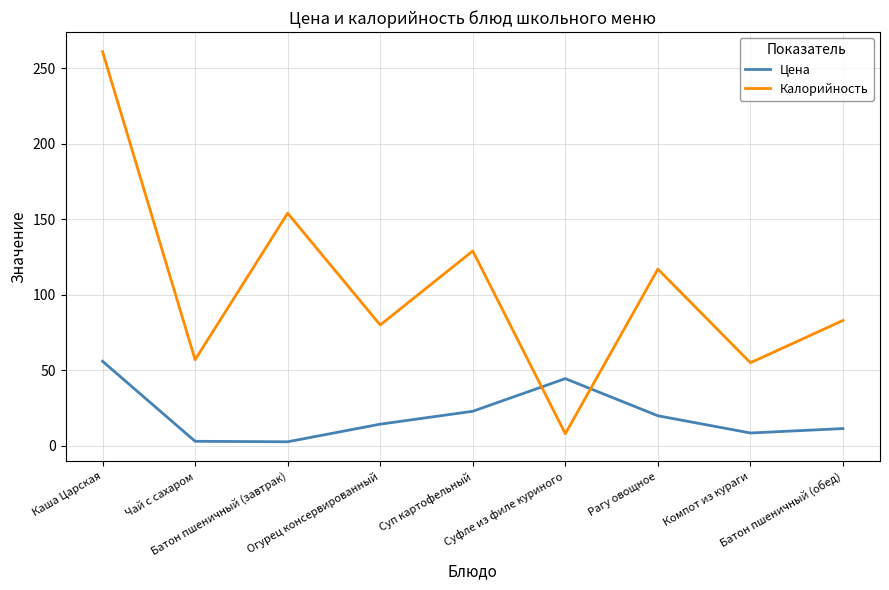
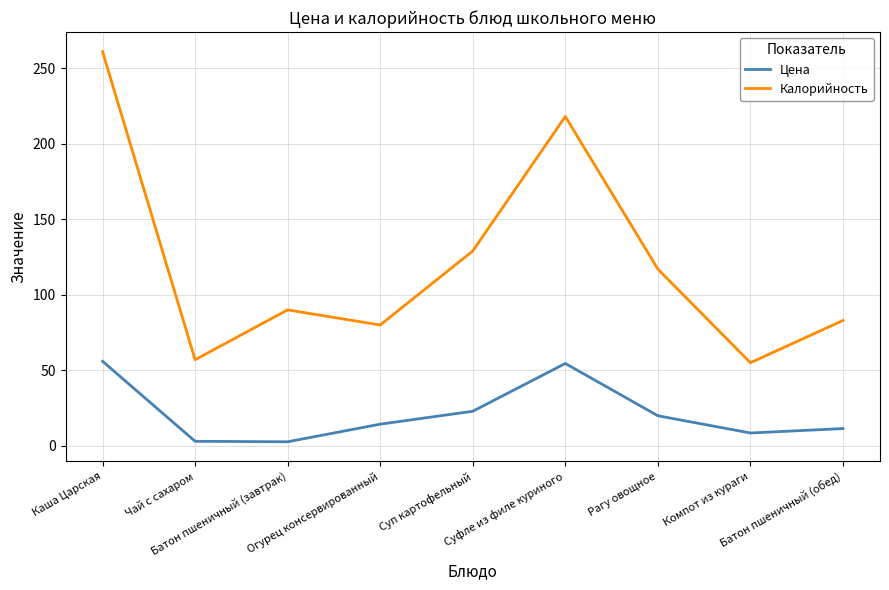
  {
    "Цена": {
      "Каша Царская": 56,
      "Чай с сахаром": 3,
      "Батон пшеничный (завтрак)": 3,
      "Огурец консервированный": 14,
      "Суп картофельный": 23,
-     "Суфле из филе куриного": 44,
+     "Суфле из филе куриного": 55,
      "Рагу овощное": 20,
      "Компот из кураги": 9,
      "Батон пшеничный (обед)": 11
    },
    "Калорийность": {
      "Каша Царская": 261,
      "Чай с сахаром": 57,
-     "Батон пшеничный (завтрак)": 154,
+     "Батон пшеничный (завтрак)": 90,
      "Огурец консервированный": 80,
      "Суп картофельный": 129,
-     "Суфле из филе куриного": 8,
+     "Суфле из филе куриного": 218,
      "Рагу овощное": 117,
      "Компот из кураги": 55,
      "Батон пшеничный (обед)": 83
    }
  }
